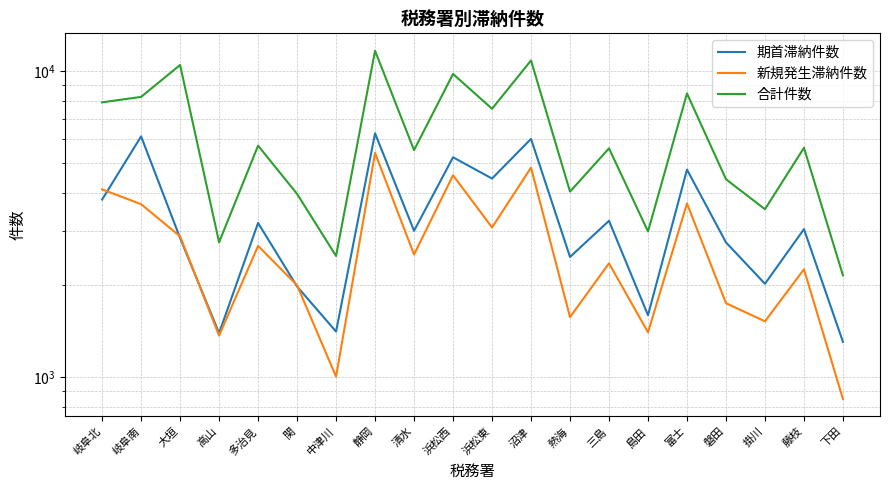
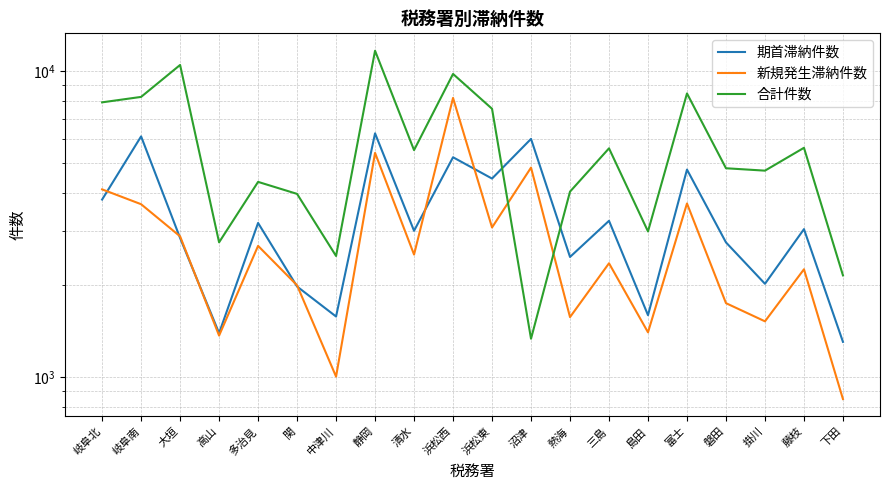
  {
    "期首滞納件数": {
      "岐阜北": 3800,
      "岐阜南": 6100,
      "多治見": 3200,
-     "中津川": 1400,
+     "中津川": 1600,
      "静岡": 6300,
      "清水": 3000,
      "浜松西": 5200,
      "浜松東": 4500,
      "沼津": 6000,
      "熱海": 2500,
      "三島": 3200,
      "島田": 1600,
      "富士": 4800,
      "磐田": 2800,
      "掛川": 2000,
      "藤枝": 3000,
      "下田": 1300
    },
    "新規発生滞納件数": {
      "岐阜北": 4100,
      "岐阜南": 3700,
      "多治見": 2700,
      "中津川": 1000,
      "静岡": 5400,
      "清水": 2500,
-     "浜松西": 4600,
+     "浜松西": 8200,
      "浜松東": 3100,
      "沼津": 4800,
      "熱海": 1600,
      "三島": 2400,
      "島田": 1400,
      "富士": 3700,
      "磐田": 1700,
      "掛川": 1500,
      "藤枝": 2300,
      "下田": 850
    },
    "合計件数": {
      "岐阜北": 7900,
      "岐阜南": 8200,
      "大垣": 10500,
      "高山": 2800,
-     "多治見": 5700,
+     "多治見": 4300,
      "関": 4000,
      "中津川": 2500,
      "静岡": 11700,
      "清水": 5500,
      "浜松西": 9800,
      "浜松東": 7500,
-     "沼津": 10900,
+     "沼津": 1300,
      "熱海": 4000,
      "三島": 5600,
      "島田": 3000,
      "富士": 8500,
-     "磐田": 4400,
-     "掛川": 3500,
+     "磐田": 4800,
+     "掛川": 4700,
      "藤枝": 5600,
      "下田": 2200
    }
  }
